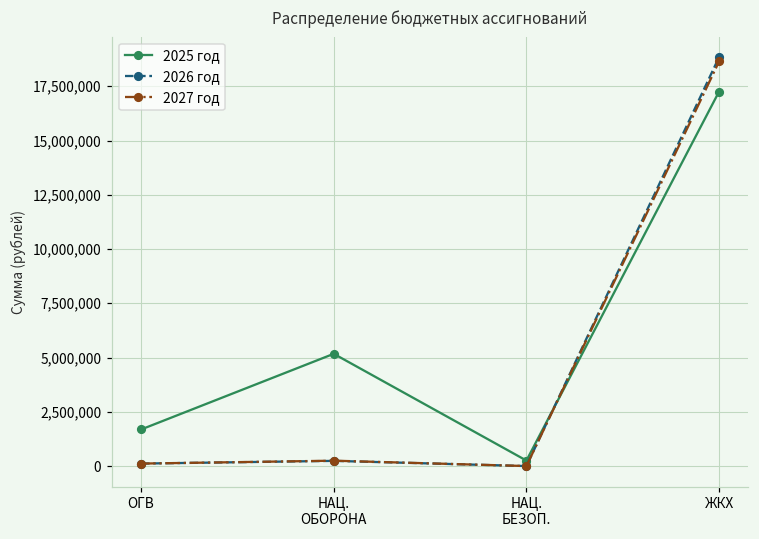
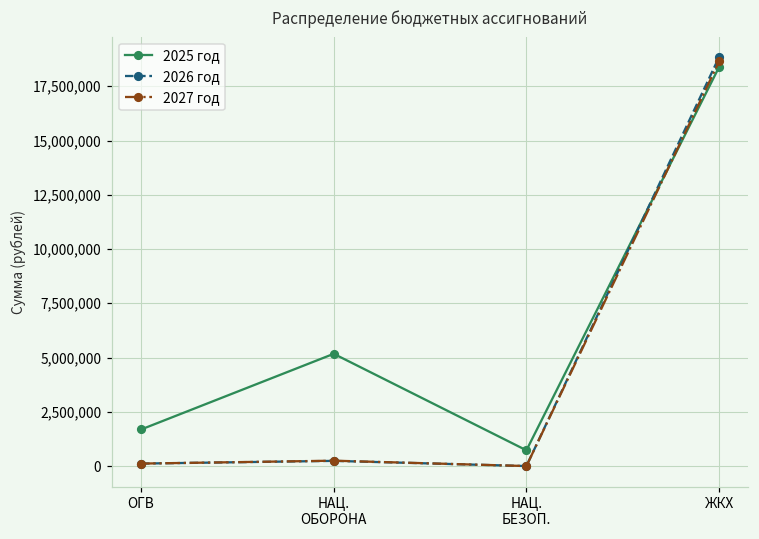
  {
    "2025 год": {
      "ОГВ": "1,700,000",
      "НАЦ. ОБОРОНА": "5,200,000",
-     "НАЦ. БЕЗОП.": "300,000",
-     "ЖКХ": "17,300,000"
+     "НАЦ. БЕЗОП.": "700,000",
+     "ЖКХ": "18,400,000"
    },
    "2026 год": {
      "ЖКХ": "18,800,000"
    },
    "2027 год": {
      "ЖКХ": "18,600,000"
    }
  }
